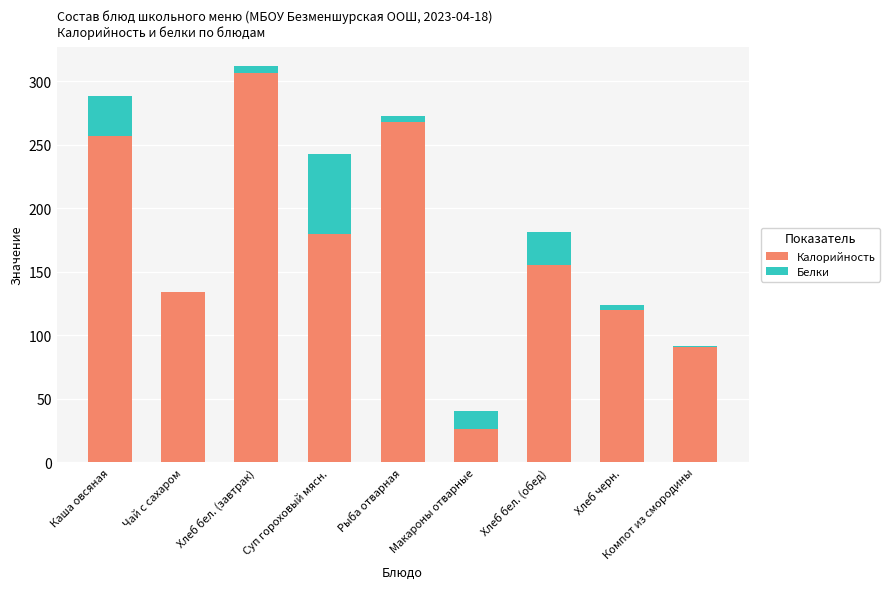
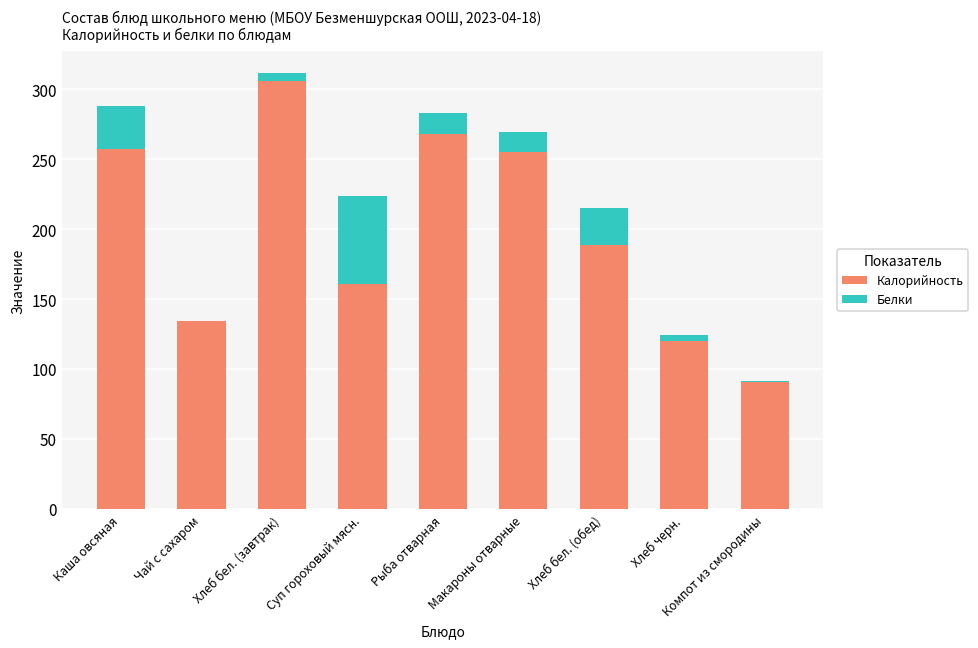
  {
    "Калорийность": {
      "Каша овсяная": 257,
      "Чай с сахаром": 134,
      "Хлеб бел. (завтрак)": 306,
-     "Суп гороховый мясн.": 180,
+     "Суп гороховый мясн.": 161,
      "Рыба отварная": 268,
-     "Макароны отварные": 26,
-     "Хлеб бел. (обед)": 156,
+     "Макароны отварные": 255,
+     "Хлеб бел. (обед)": 189,
      "Хлеб черн.": 120,
      "Компот из смородины": 91
    },
    "Белки": {
      "Каша овсяная": 31,
      "Хлеб бел. (завтрак)": 6,
      "Суп гороховый мясн.": 62,
-     "Рыба отварная": 5,
+     "Рыба отварная": 15,
      "Макароны отварные": 14,
      "Хлеб бел. (обед)": 26,
      "Хлеб черн.": 4
    }
  }
